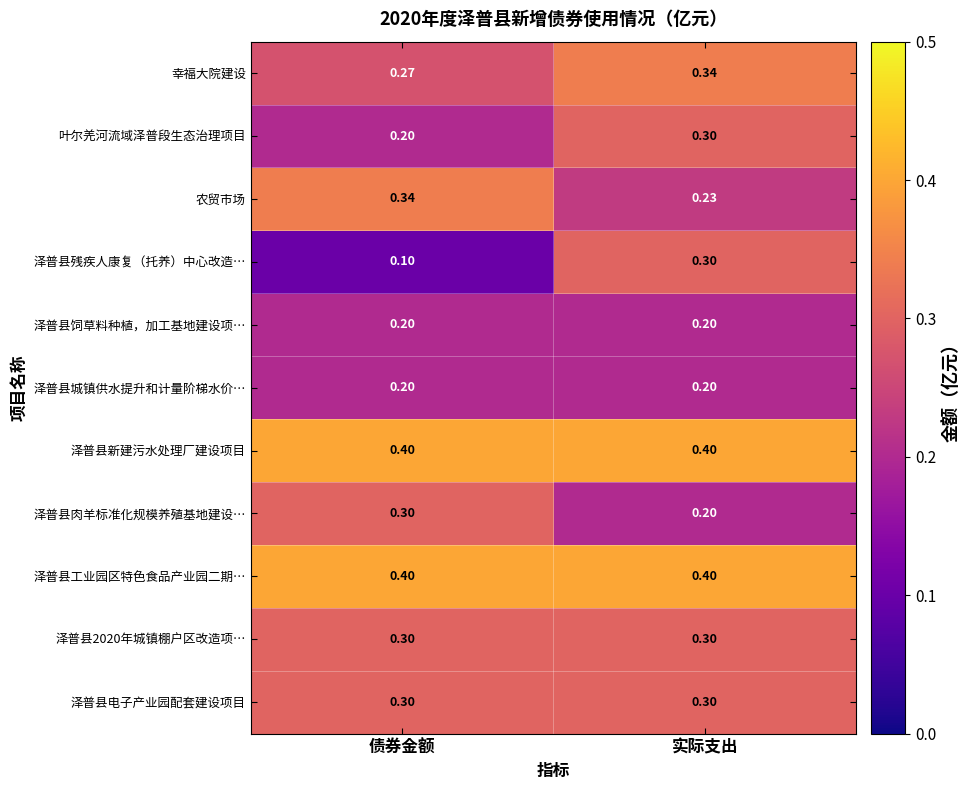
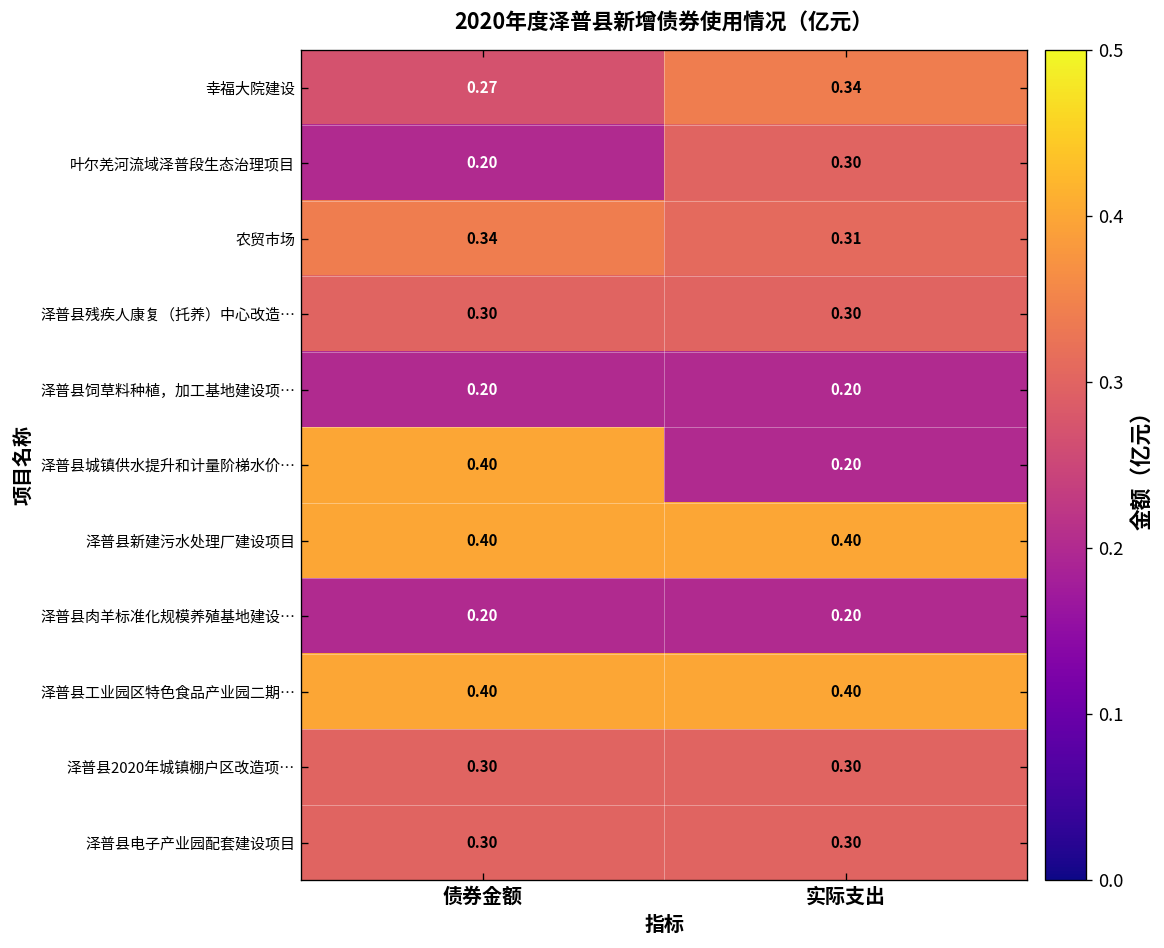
  {
    "幸福大院建设": {
      "债券金额": 0.27,
      "实际支出": 0.34
    },
    "叶尔羌河流域泽普段生态治理项目": {
      "债券金额": 0.20,
      "实际支出": 0.30
    },
    "农贸市场": {
      "债券金额": 0.34,
-     "实际支出": 0.23
+     "实际支出": 0.31
    },
    "泽普县残疾人康复（托养）中心改造…": {
-     "债券金额": 0.10,
+     "债券金额": 0.30,
      "实际支出": 0.30
    },
    "泽普县饲草料种植，加工基地建设项…": {
      "债券金额": 0.20,
      "实际支出": 0.20
    },
    "泽普县城镇供水提升和计量阶梯水价…": {
-     "债券金额": 0.20,
+     "债券金额": 0.40,
      "实际支出": 0.20
    },
    "泽普县新建污水处理厂建设项目": {
      "债券金额": 0.40,
      "实际支出": 0.40
    },
    "泽普县肉羊标准化规模养殖基地建设…": {
-     "债券金额": 0.30,
+     "债券金额": 0.20,
      "实际支出": 0.20
    },
    "泽普县工业园区特色食品产业园二期…": {
      "债券金额": 0.40,
      "实际支出": 0.40
    },
    "泽普县2020年城镇棚户区改造项…": {
      "债券金额": 0.30,
      "实际支出": 0.30
    },
    "泽普县电子产业园配套建设项目": {
      "债券金额": 0.30,
      "实际支出": 0.30
    }
  }
